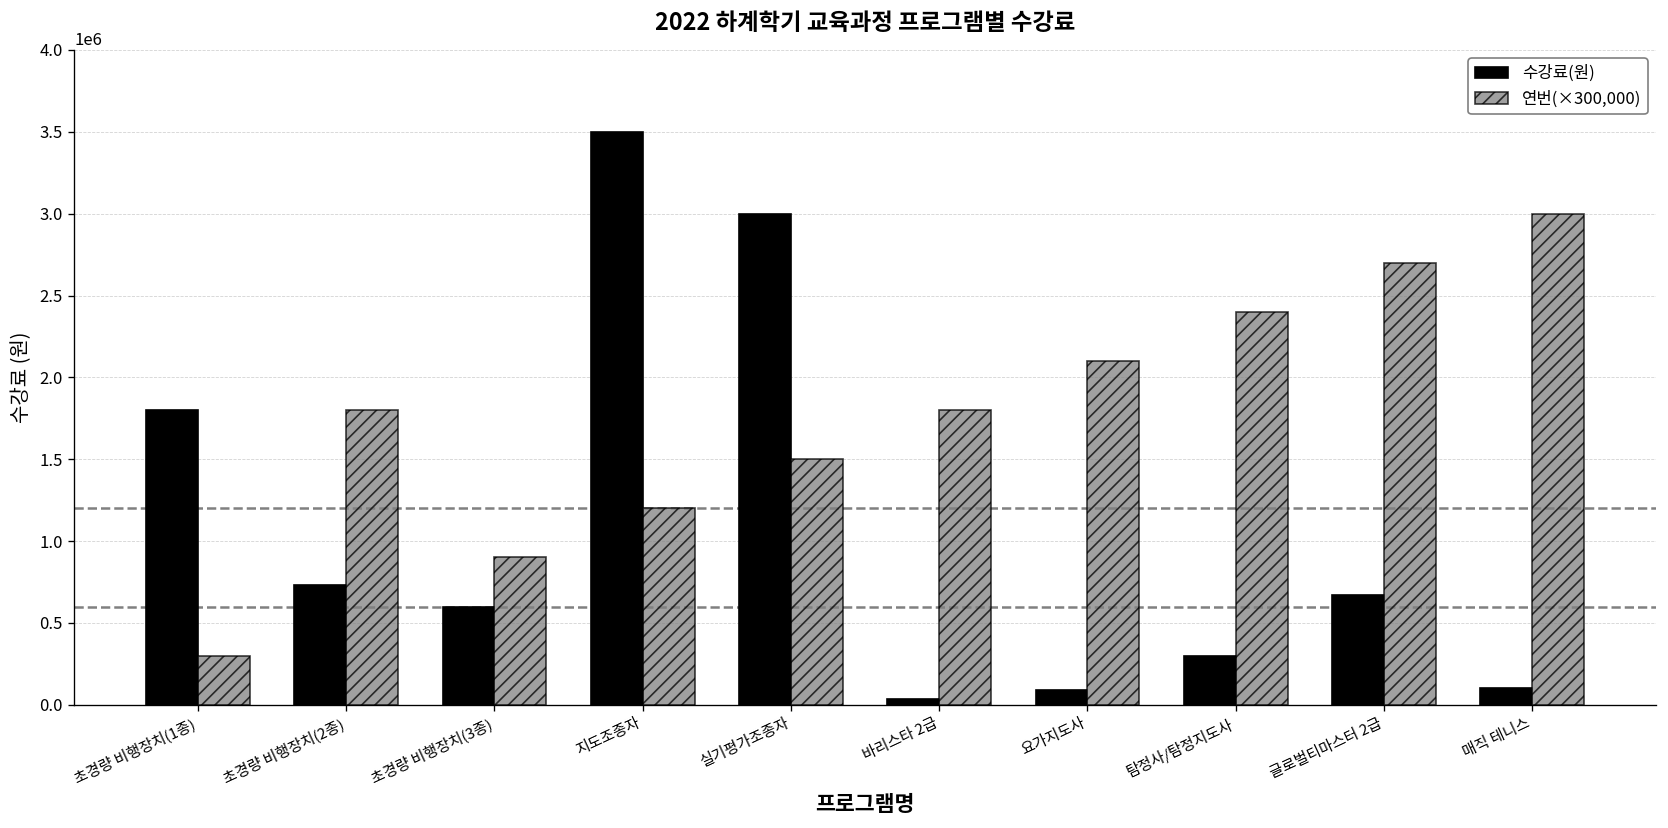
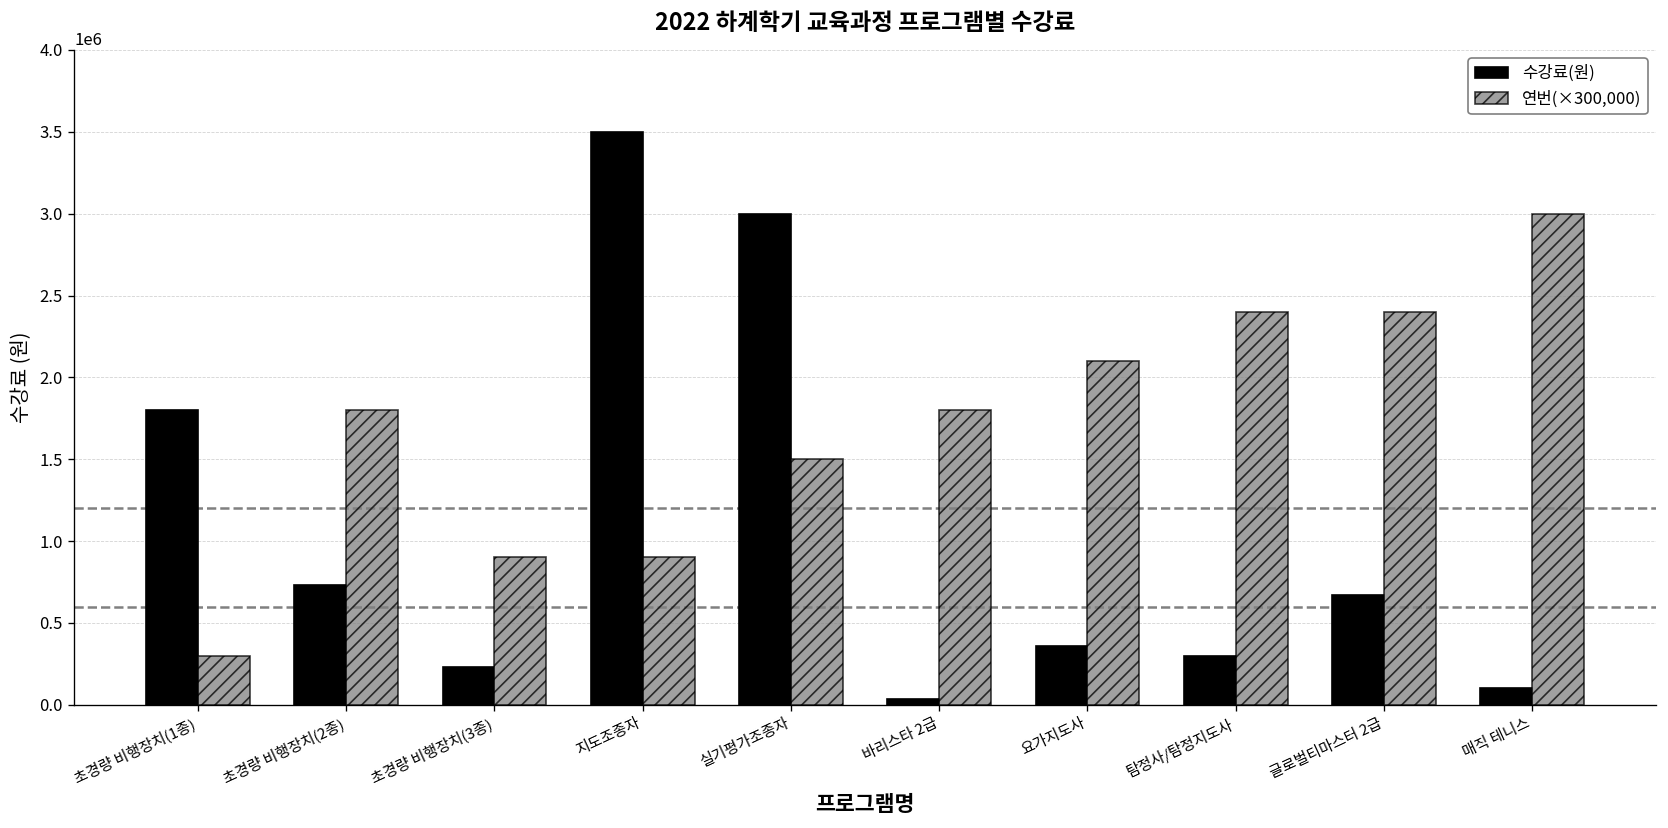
  {
    "수강료(원)": {
      "초경량 비행장치(1종)": 1800000,
      "초경량 비행장치(2종)": 730000,
-     "초경량 비행장치(3종)": 600000,
+     "초경량 비행장치(3종)": 230000,
      "지도조종자": 3500000,
      "실기평가조종자": 3000000,
      "바리스타 2급": 40000,
-     "요가지도사": 90000,
+     "요가지도사": 360000,
      "탐정사/탐정지도사": 300000,
      "글로벌티마스터 2급": 670000,
      "매직 테니스": 100000
    },
    "연번(×300,000)": {
      "초경량 비행장치(1종)": 300000,
      "초경량 비행장치(2종)": 1800000,
      "초경량 비행장치(3종)": 900000,
-     "지도조종자": 1200000,
+     "지도조종자": 900000,
      "실기평가조종자": 1500000,
      "바리스타 2급": 1800000,
      "요가지도사": 2100000,
      "탐정사/탐정지도사": 2400000,
-     "글로벌티마스터 2급": 2700000,
+     "글로벌티마스터 2급": 2400000,
      "매직 테니스": 3000000
    }
  }
